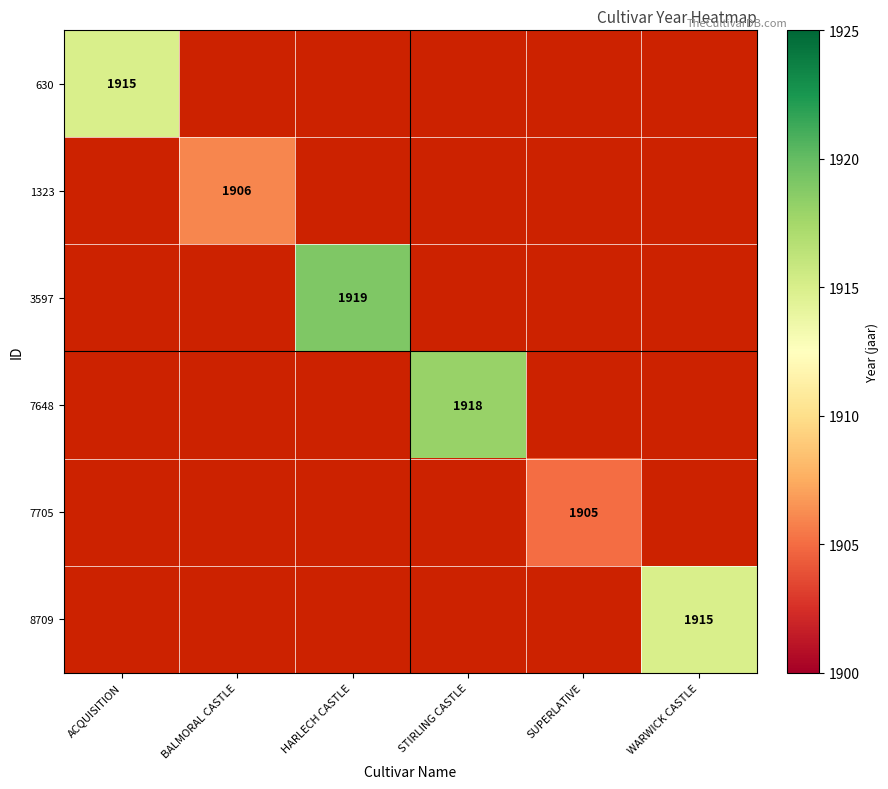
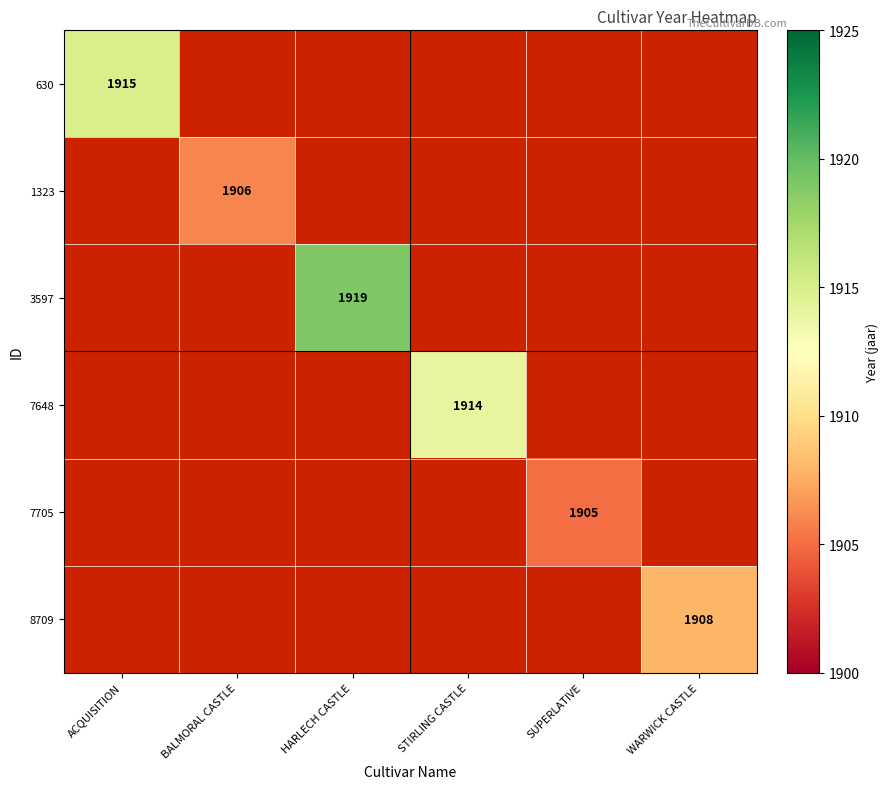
  {
    "630": {
      "ACQUISITION": 1915
    },
    "1323": {
      "BALMORAL CASTLE": 1906
    },
    "3597": {
      "HARLECH CASTLE": 1919
    },
    "7648": {
-     "STIRLING CASTLE": 1918
+     "STIRLING CASTLE": 1914
    },
    "7705": {
      "SUPERLATIVE": 1905
    },
    "8709": {
-     "WARWICK CASTLE": 1915
+     "WARWICK CASTLE": 1908
    }
  }
